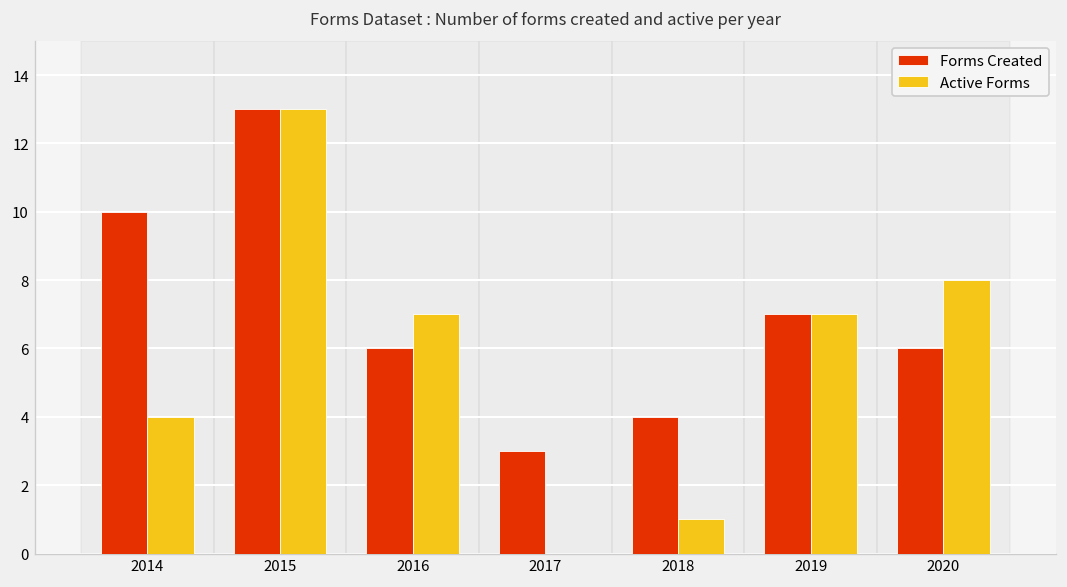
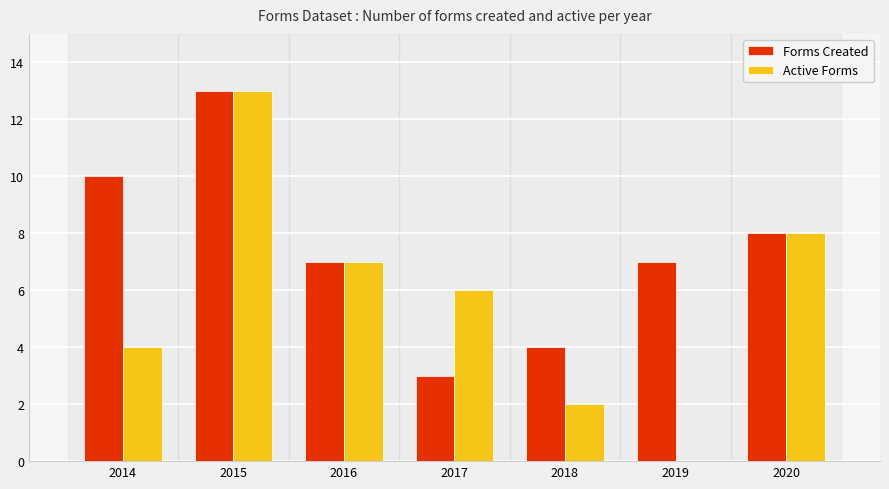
  {
    "Forms Created": {
      "2014": 10,
      "2015": 13,
-     "2016": 6,
+     "2016": 7,
      "2017": 3,
      "2018": 4,
      "2019": 7,
-     "2020": 6
+     "2020": 8
    },
    "Active Forms": {
      "2014": 4,
      "2015": 13,
      "2016": 7,
-     "2017": 0,
-     "2018": 1,
-     "2019": 7,
+     "2017": 6,
+     "2018": 2,
+     "2019": 0,
      "2020": 8
    }
  }
